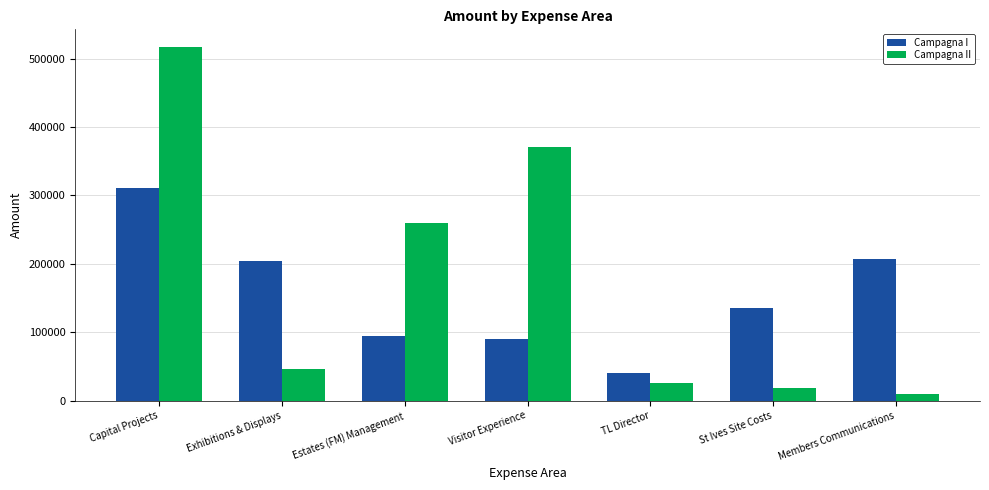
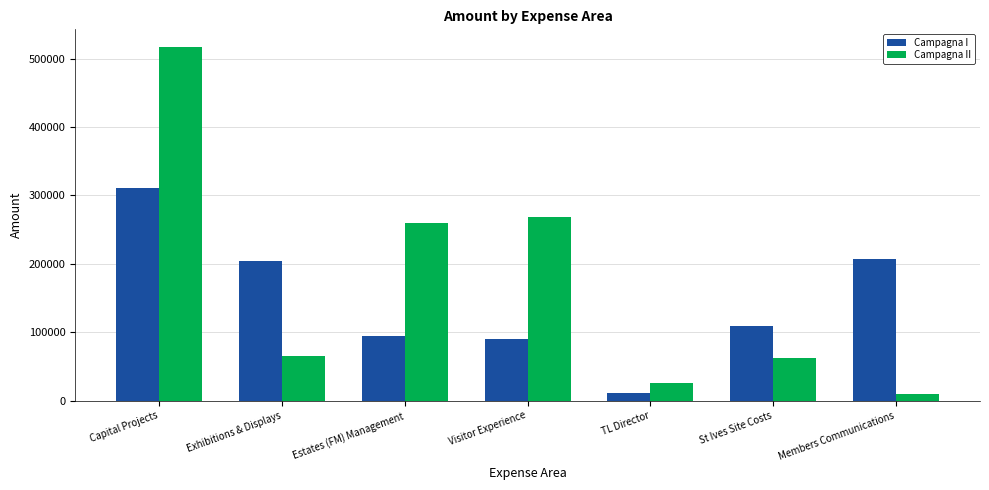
  {
    "Campagna I": {
      "Capital Projects": 310000,
      "Exhibitions & Displays": 200000,
      "Estates (FM) Management": 90000,
      "Visitor Experience": 90000,
-     "TL Director": 40000,
-     "St Ives Site Costs": 130000,
+     "TL Director": 10000,
+     "St Ives Site Costs": 110000,
      "Members Communications": 210000
    },
    "Campagna II": {
      "Capital Projects": 520000,
-     "Exhibitions & Displays": 50000,
+     "Exhibitions & Displays": 60000,
      "Estates (FM) Management": 260000,
-     "Visitor Experience": 370000,
+     "Visitor Experience": 270000,
      "TL Director": 30000,
-     "St Ives Site Costs": 20000,
+     "St Ives Site Costs": 60000,
      "Members Communications": 10000
    }
  }
